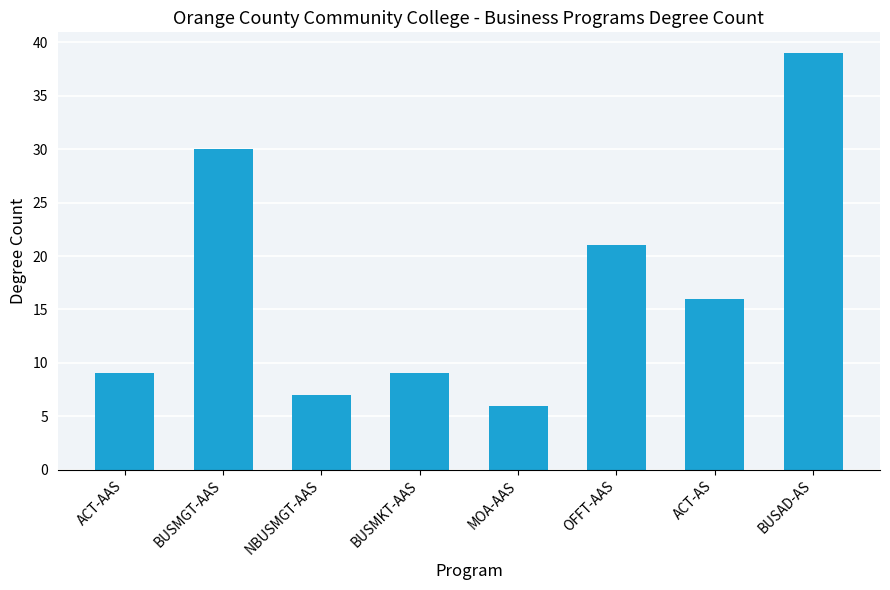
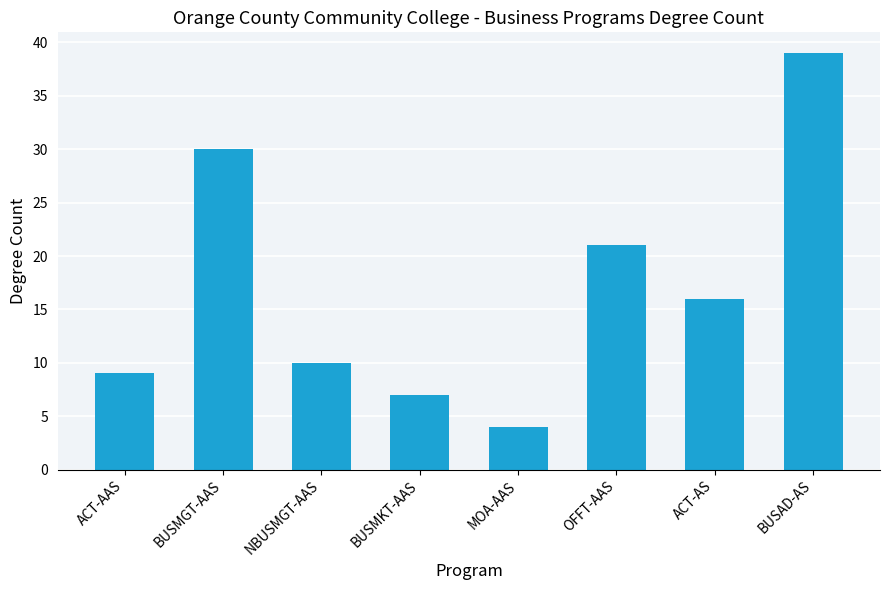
  {
    "ACT-AAS": 9,
    "BUSMGT-AAS": 30,
-   "NBUSMGT-AAS": 7,
-   "BUSMKT-AAS": 9,
-   "MOA-AAS": 6,
+   "NBUSMGT-AAS": 10,
+   "BUSMKT-AAS": 7,
+   "MOA-AAS": 4,
    "OFFT-AAS": 21,
    "ACT-AS": 16,
    "BUSAD-AS": 39
  }
